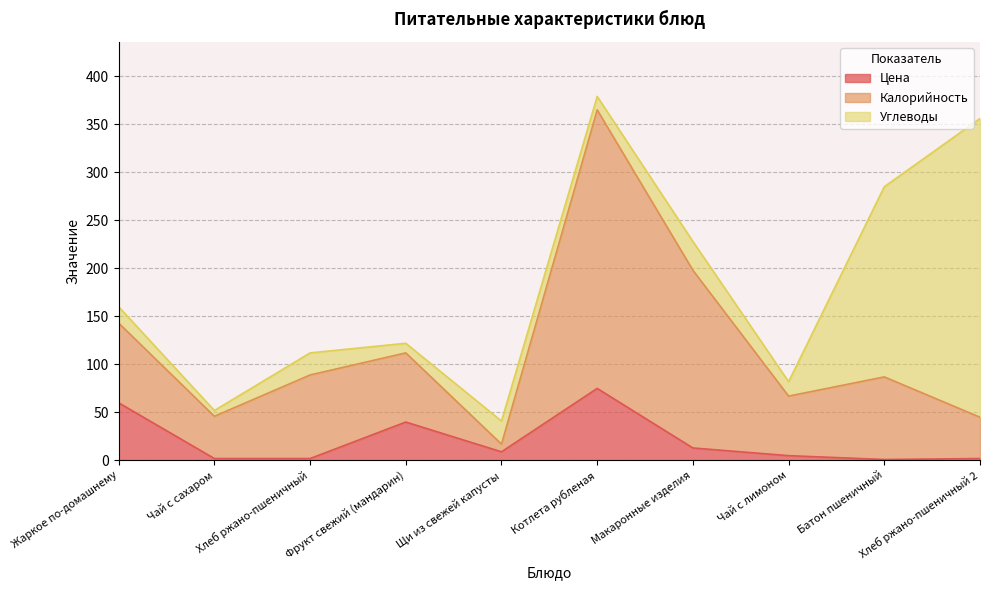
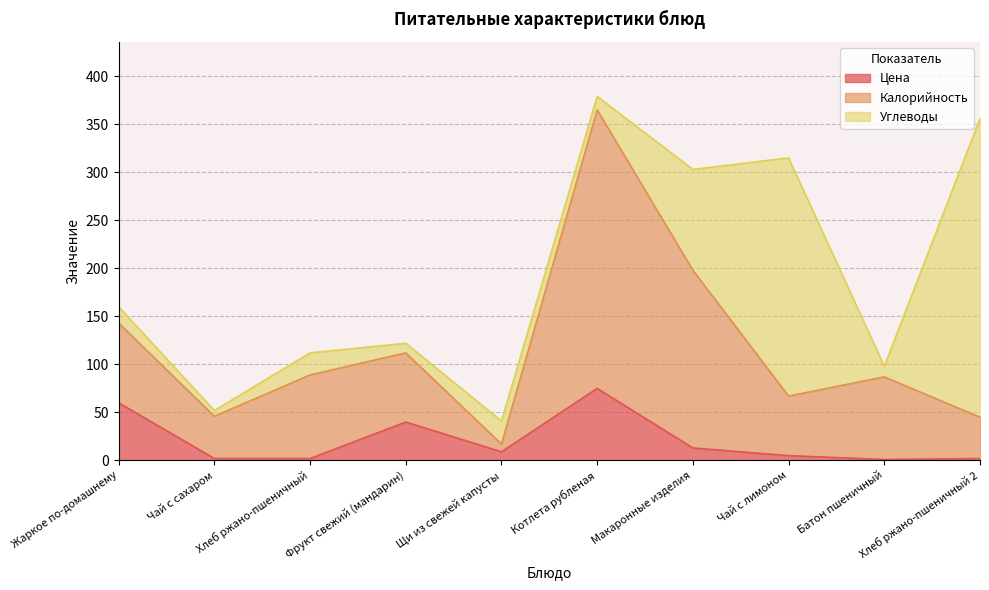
  {
    "Углеводы": {
      "Жаркое по-домашнему": 20,
      "Чай с сахаром": 10,
      "Хлеб ржано-пшеничный": 20,
      "Фрукт свежий (мандарин)": 10,
      "Щи из свежей капусты": 20,
      "Котлета рубленая": 10,
-     "Макаронные изделия": 30,
-     "Чай с лимоном": 20,
-     "Батон пшеничный": 200,
+     "Макаронные изделия": 110,
+     "Чай с лимоном": 250,
+     "Батон пшеничный": 10,
      "Хлеб ржано-пшеничный 2": 310
    }
  }
